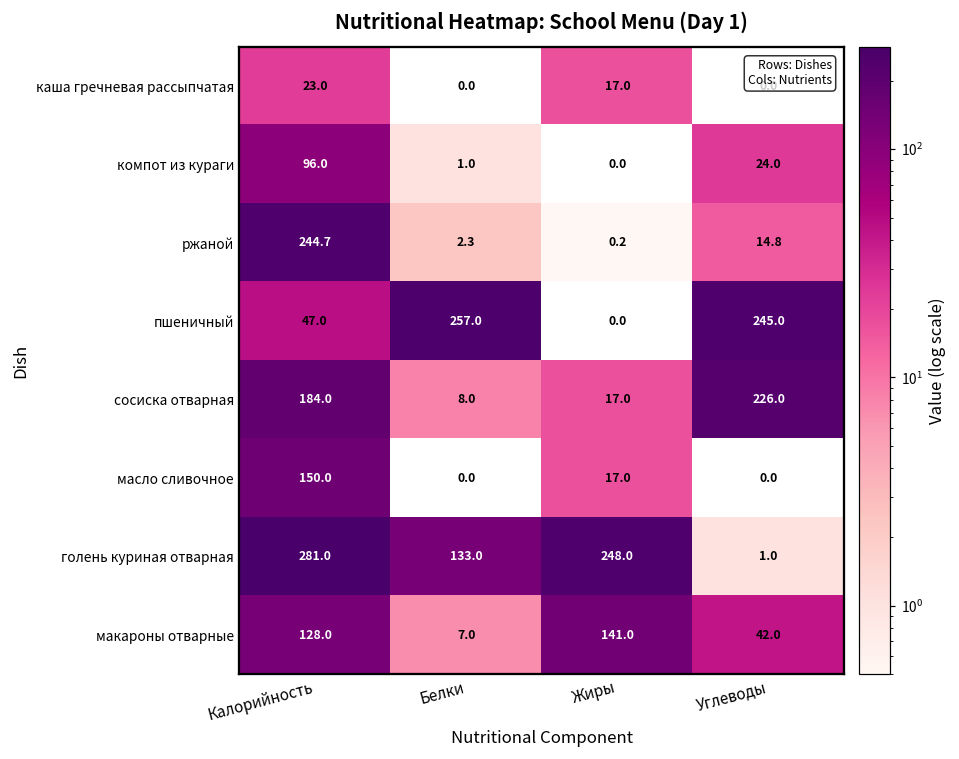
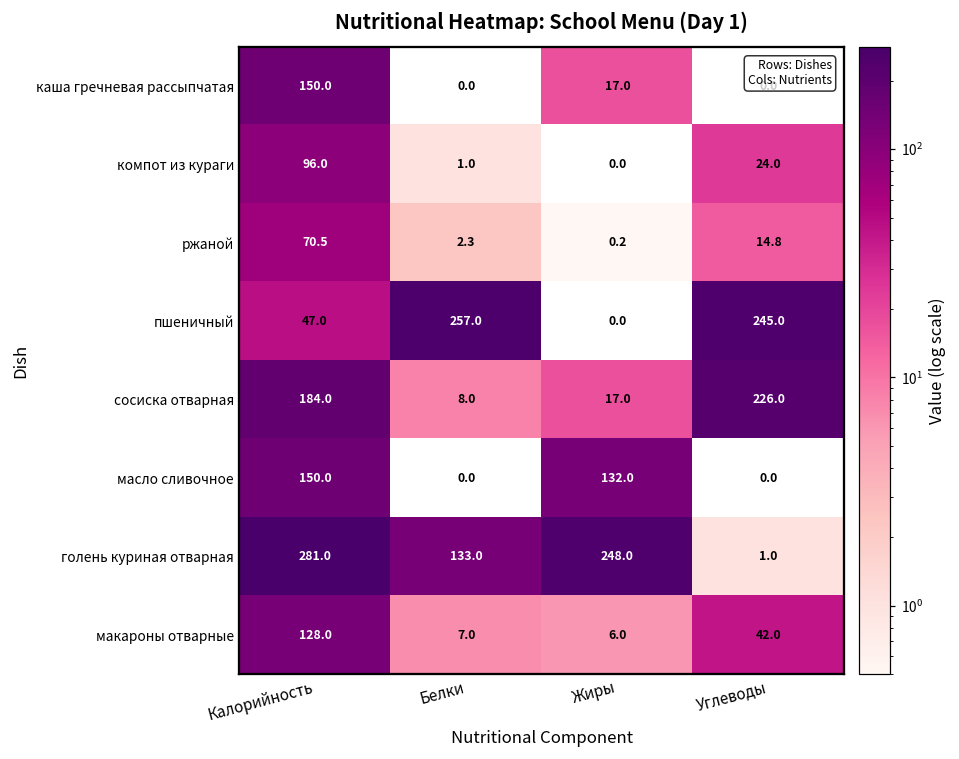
  {
    "каша гречневая рассыпчатая": {
-     "Калорийность": 23.0,
+     "Калорийность": 150.0,
      "Белки": 0.0,
      "Жиры": 17.0
    },
    "компот из кураги": {
      "Калорийность": 96.0,
      "Белки": 1.0,
      "Жиры": 0.0,
      "Углеводы": 24.0
    },
    "ржаной": {
-     "Калорийность": 244.7,
+     "Калорийность": 70.5,
      "Белки": 2.3,
      "Жиры": 0.2,
      "Углеводы": 14.8
    },
    "пшеничный": {
      "Калорийность": 47.0,
      "Белки": 257.0,
      "Жиры": 0.0,
      "Углеводы": 245.0
    },
    "сосиска отварная": {
      "Калорийность": 184.0,
      "Белки": 8.0,
      "Жиры": 17.0,
      "Углеводы": 226.0
    },
    "масло сливочное": {
      "Калорийность": 150.0,
      "Белки": 0.0,
-     "Жиры": 17.0,
+     "Жиры": 132.0,
      "Углеводы": 0.0
    },
    "голень куриная отварная": {
      "Калорийность": 281.0,
      "Белки": 133.0,
      "Жиры": 248.0,
      "Углеводы": 1.0
    },
    "макароны отварные": {
      "Калорийность": 128.0,
      "Белки": 7.0,
-     "Жиры": 141.0,
+     "Жиры": 6.0,
      "Углеводы": 42.0
    }
  }
